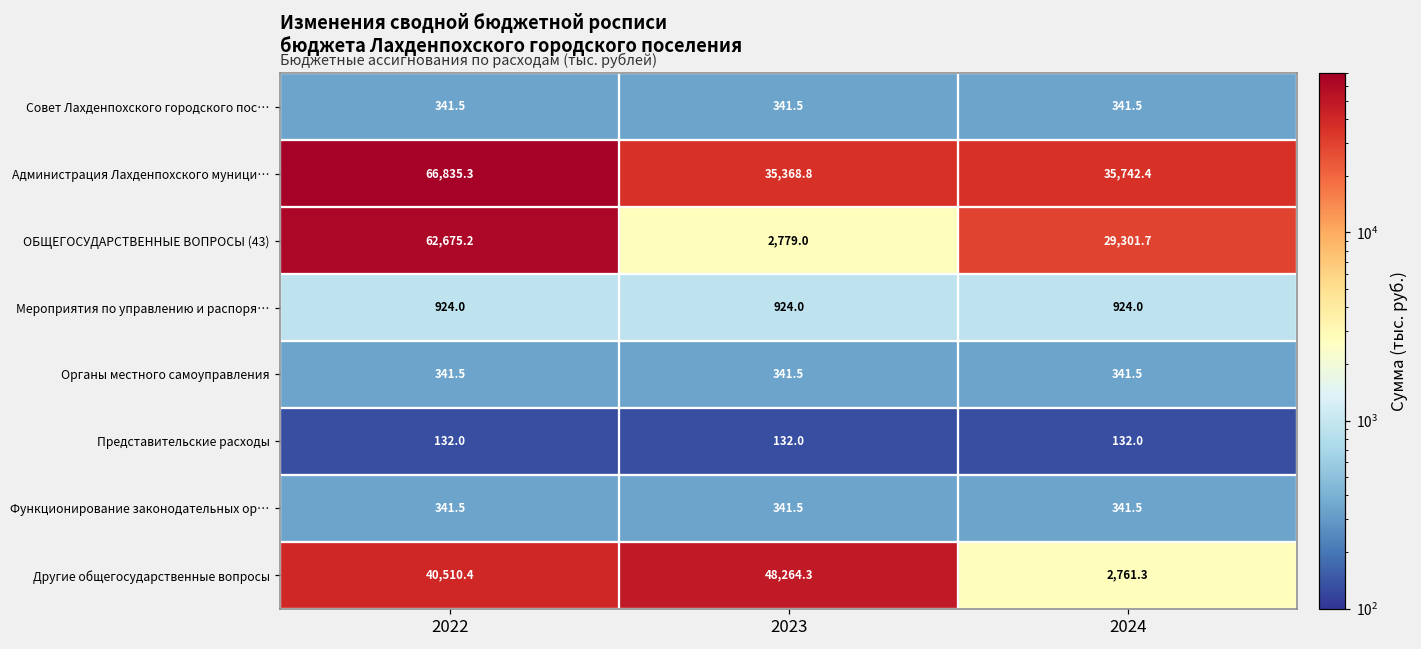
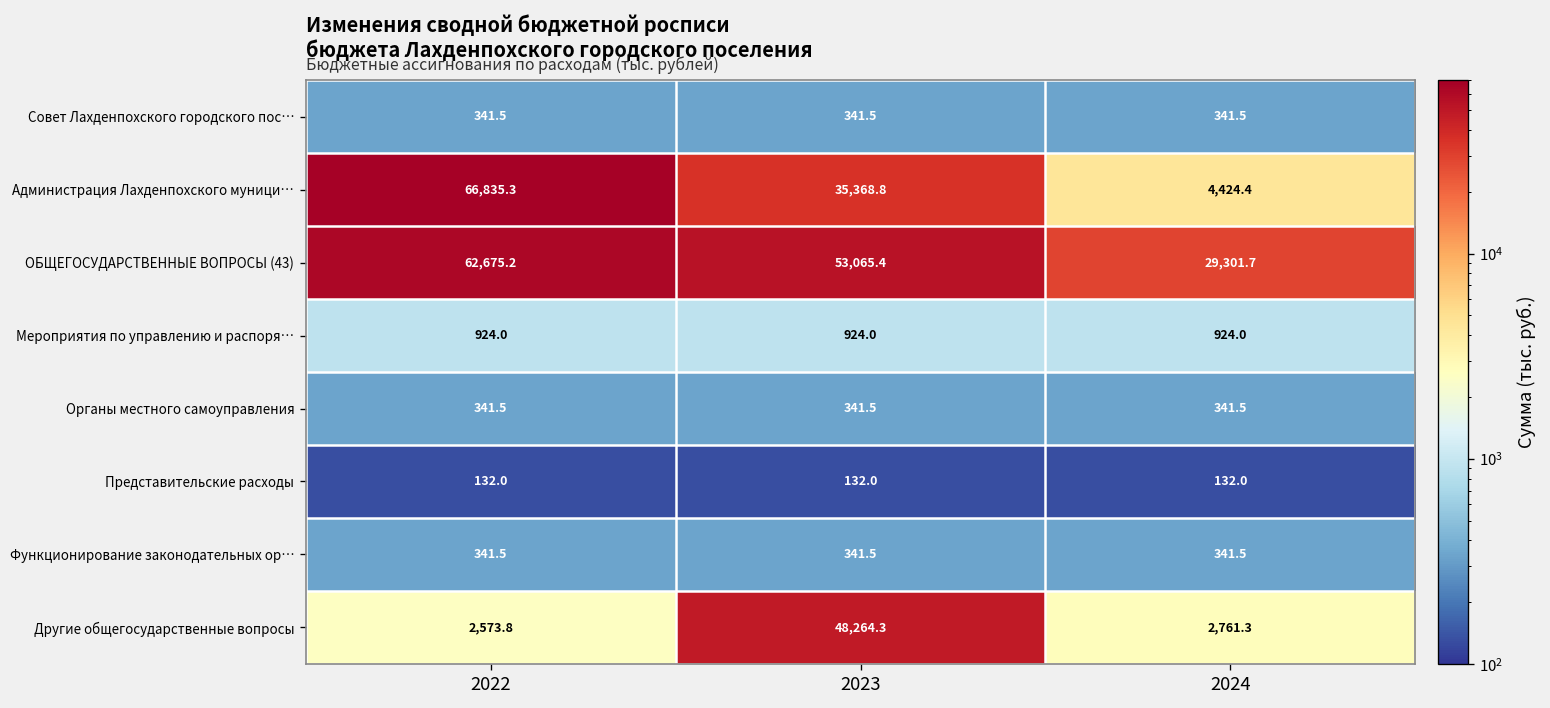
  {
    "Совет Лахденпохского городского пос…": {
      "2022": "341.5",
      "2023": "341.5",
      "2024": "341.5"
    },
    "Администрация Лахденпохского муници…": {
      "2022": "66,835.3",
      "2023": "35,368.8",
-     "2024": "35,742.4"
+     "2024": "4,424.4"
    },
    "ОБЩЕГОСУДАРСТВЕННЫЕ ВОПРОСЫ (43)": {
      "2022": "62,675.2",
-     "2023": "2,779.0",
+     "2023": "53,065.4",
      "2024": "29,301.7"
    },
    "Мероприятия по управлению и распоря…": {
      "2022": "924.0",
      "2023": "924.0",
      "2024": "924.0"
    },
    "Органы местного самоуправления": {
      "2022": "341.5",
      "2023": "341.5",
      "2024": "341.5"
    },
    "Представительские расходы": {
      "2022": "132.0",
      "2023": "132.0",
      "2024": "132.0"
    },
    "Функционирование законодательных ор…": {
      "2022": "341.5",
      "2023": "341.5",
      "2024": "341.5"
    },
    "Другие общегосударственные вопросы": {
-     "2022": "40,510.4",
+     "2022": "2,573.8",
      "2023": "48,264.3",
      "2024": "2,761.3"
    }
  }
